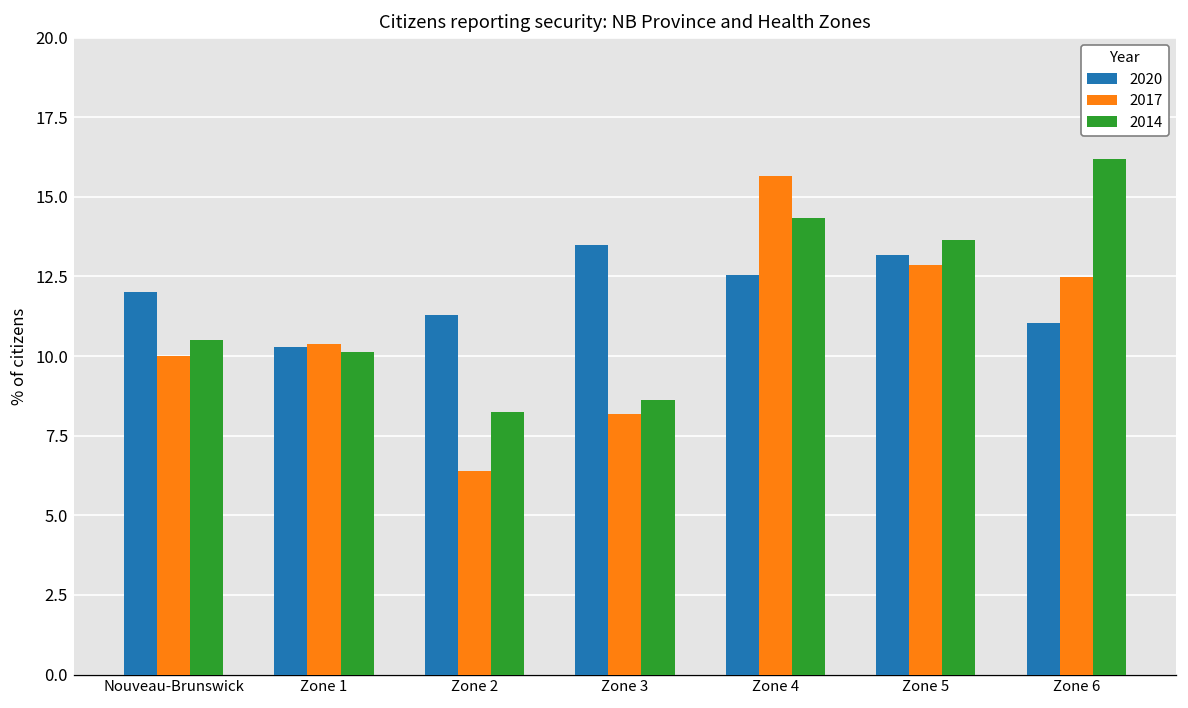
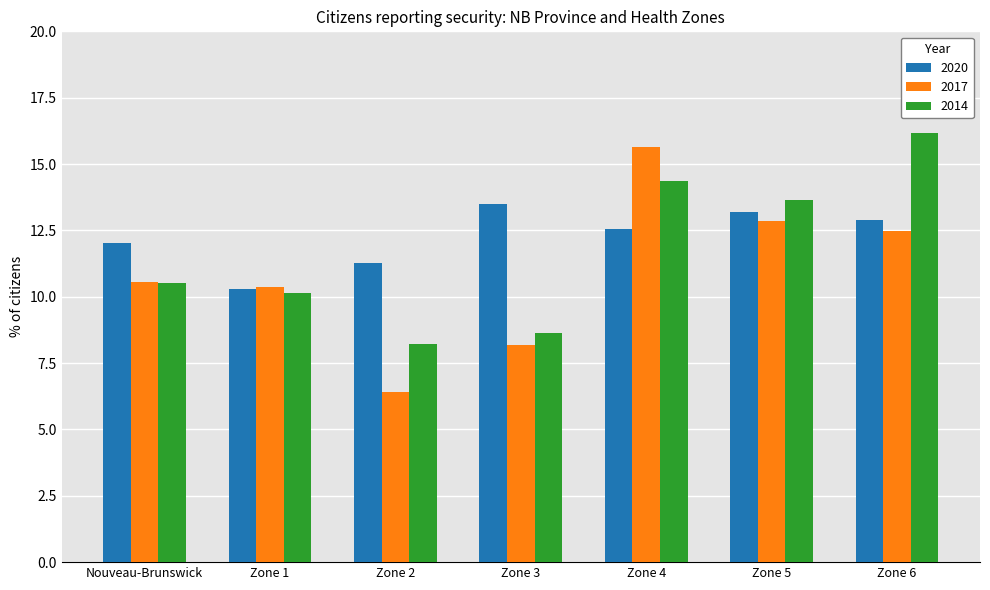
  {
    "2020": {
      "Nouveau-Brunswick": 12.0,
      "Zone 1": 10.3,
      "Zone 2": 11.3,
      "Zone 3": 13.5,
      "Zone 4": 12.5,
      "Zone 5": 13.2,
-     "Zone 6": 11.0
+     "Zone 6": 12.9
    },
    "2017": {
-     "Nouveau-Brunswick": 10.0,
+     "Nouveau-Brunswick": 10.5,
      "Zone 1": 10.4,
      "Zone 2": 6.4,
      "Zone 3": 8.2,
      "Zone 4": 15.7,
      "Zone 5": 12.9,
      "Zone 6": 12.5
    },
    "2014": {
      "Nouveau-Brunswick": 10.5,
      "Zone 1": 10.1,
      "Zone 2": 8.2,
      "Zone 3": 8.6,
      "Zone 4": 14.3,
      "Zone 5": 13.7,
      "Zone 6": 16.2
    }
  }
